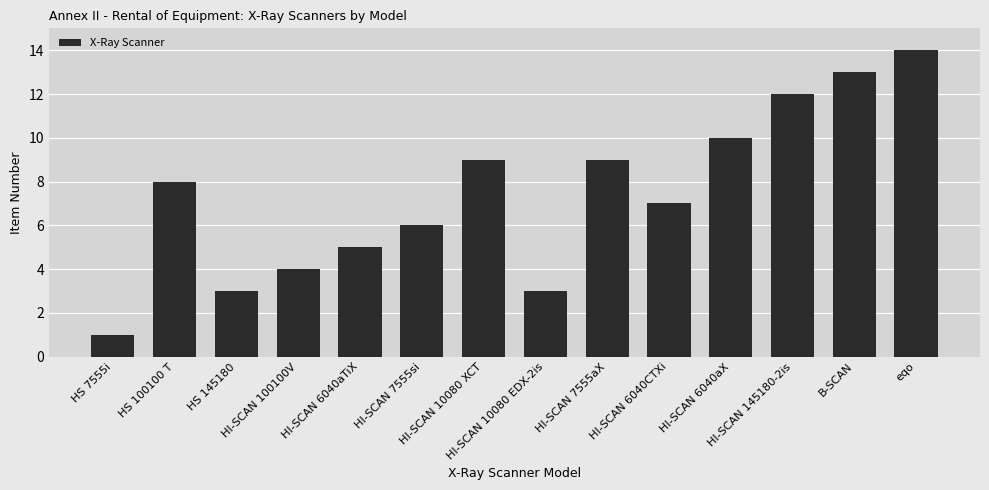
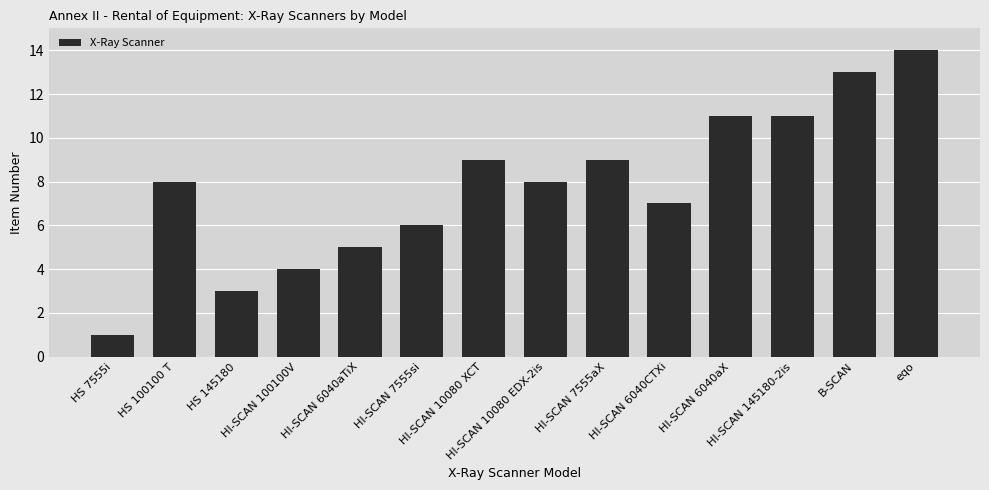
  {
    "HS 7555i": 1,
    "HS 100100 T": 8,
    "HS 145180": 3,
    "HI-SCAN 100100V": 4,
    "HI-SCAN 6040aTiX": 5,
    "HI-SCAN 7555si": 6,
    "HI-SCAN 10080 XCT": 9,
-   "HI-SCAN 10080 EDX-2is": 3,
+   "HI-SCAN 10080 EDX-2is": 8,
    "HI-SCAN 7555aX": 9,
    "HI-SCAN 6040CTXi": 7,
-   "HI-SCAN 6040aX": 10,
-   "HI-SCAN 145180-2is": 12,
+   "HI-SCAN 6040aX": 11,
+   "HI-SCAN 145180-2is": 11,
    "B-SCAN": 13,
    "eqo": 14
  }
